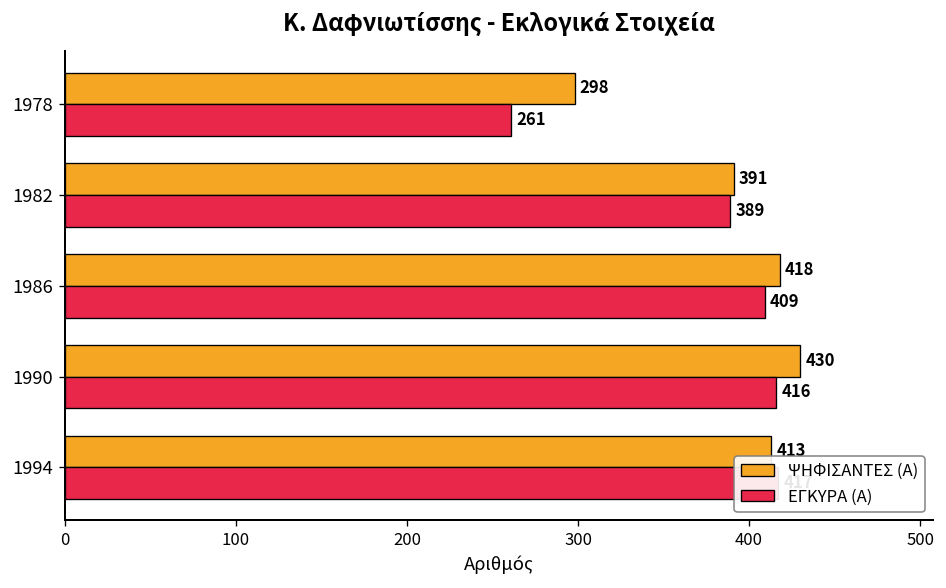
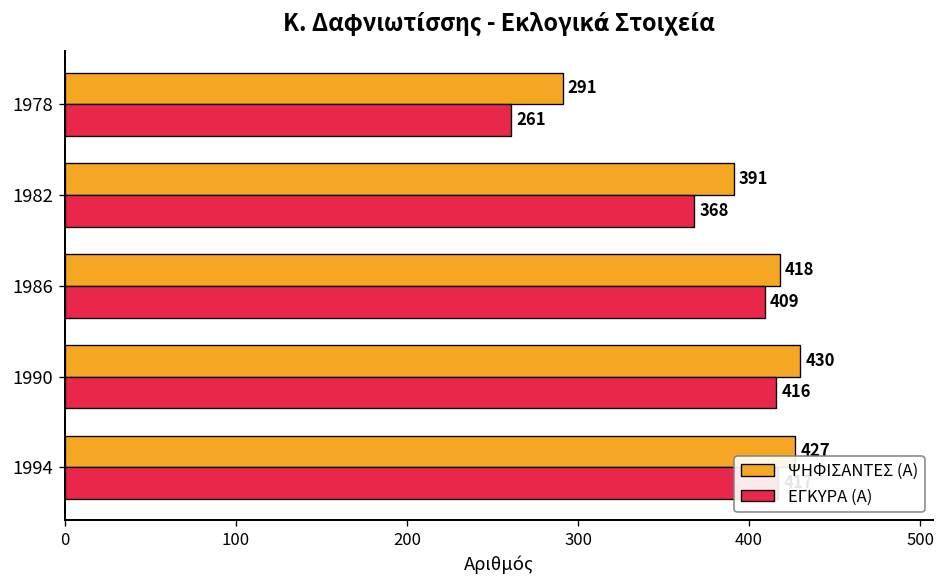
  {
    "ΨΗΦΙΣΑΝΤΕΣ (Α)": {
-     "1978": 298,
+     "1978": 291,
      "1982": 391,
      "1986": 418,
      "1990": 430,
-     "1994": 413
+     "1994": 427
    },
    "ΕΓΚΥΡΑ (Α)": {
      "1978": 261,
-     "1982": 389,
+     "1982": 368,
      "1986": 409,
      "1990": 416
    }
  }
